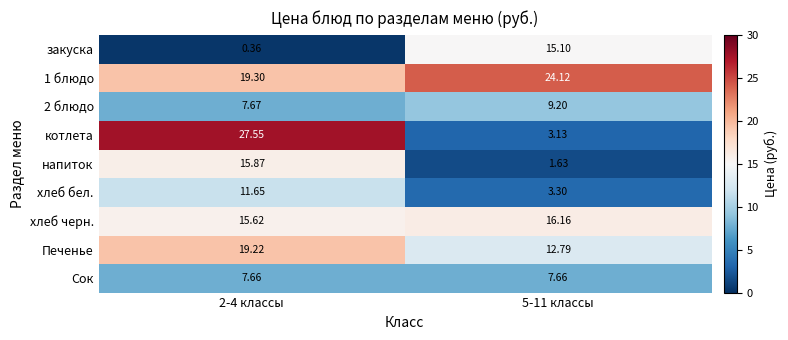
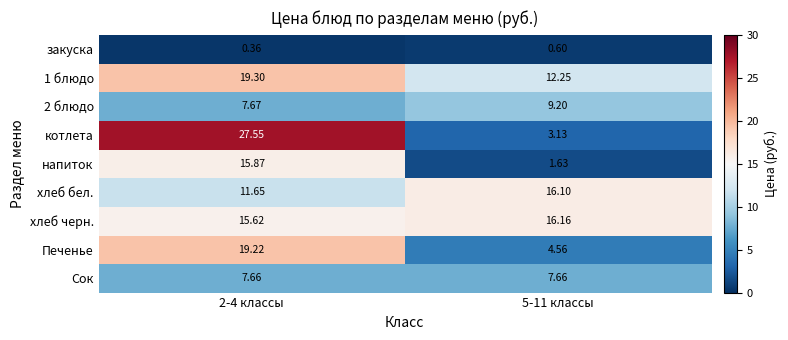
  {
    "закуска": {
      "2-4 классы": 0.36,
-     "5-11 классы": 15.10
+     "5-11 классы": 0.60
    },
    "1 блюдо": {
      "2-4 классы": 19.30,
-     "5-11 классы": 24.12
+     "5-11 классы": 12.25
    },
    "2 блюдо": {
      "2-4 классы": 7.67,
      "5-11 классы": 9.20
    },
    "котлета": {
      "2-4 классы": 27.55,
      "5-11 классы": 3.13
    },
    "напиток": {
      "2-4 классы": 15.87,
      "5-11 классы": 1.63
    },
    "хлеб бел.": {
      "2-4 классы": 11.65,
-     "5-11 классы": 3.30
+     "5-11 классы": 16.10
    },
    "хлеб черн.": {
      "2-4 классы": 15.62,
      "5-11 классы": 16.16
    },
    "Печенье": {
      "2-4 классы": 19.22,
-     "5-11 классы": 12.79
+     "5-11 классы": 4.56
    },
    "Сок": {
      "2-4 классы": 7.66,
      "5-11 классы": 7.66
    }
  }
